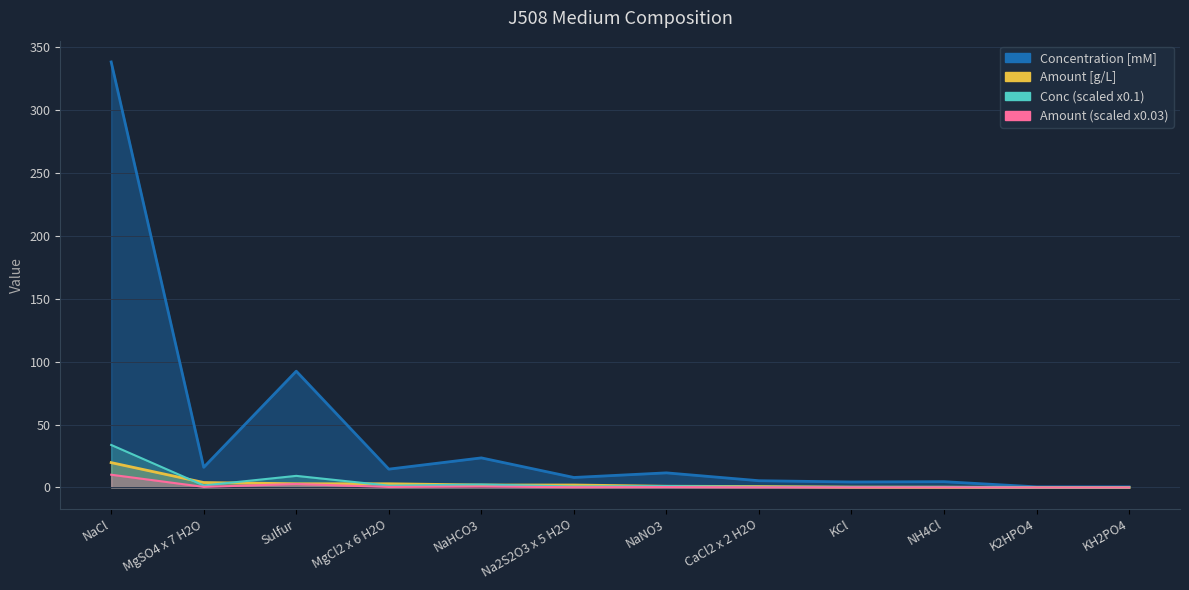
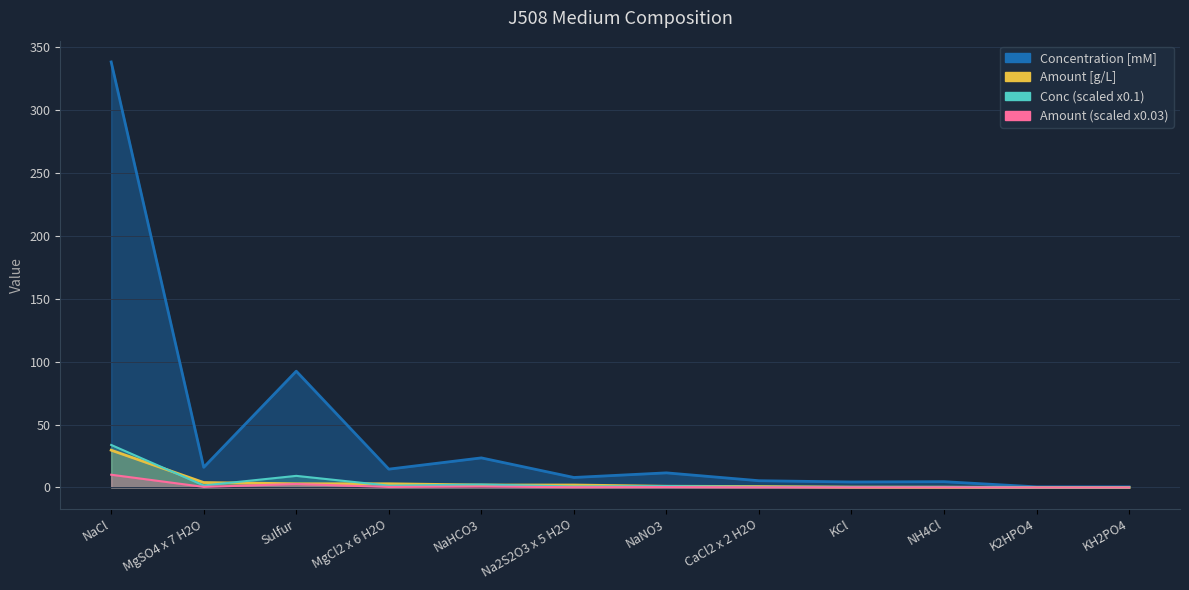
  {
    "Amount [g/L]": {
-     "NaCl": 20,
+     "NaCl": 30,
      "MgSO4 x 7 H2O": 4
    },
    "Amount (scaled x0.03)": {
      "NaCl": 10
    }
  }
